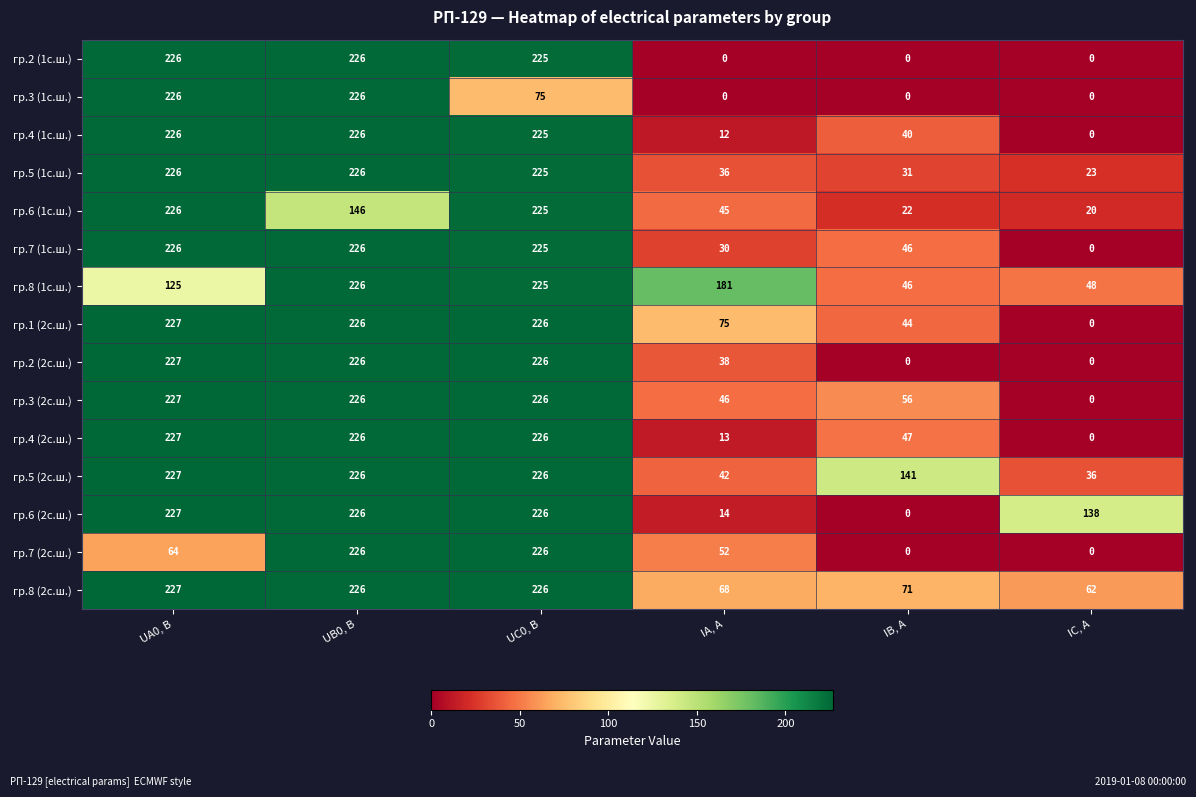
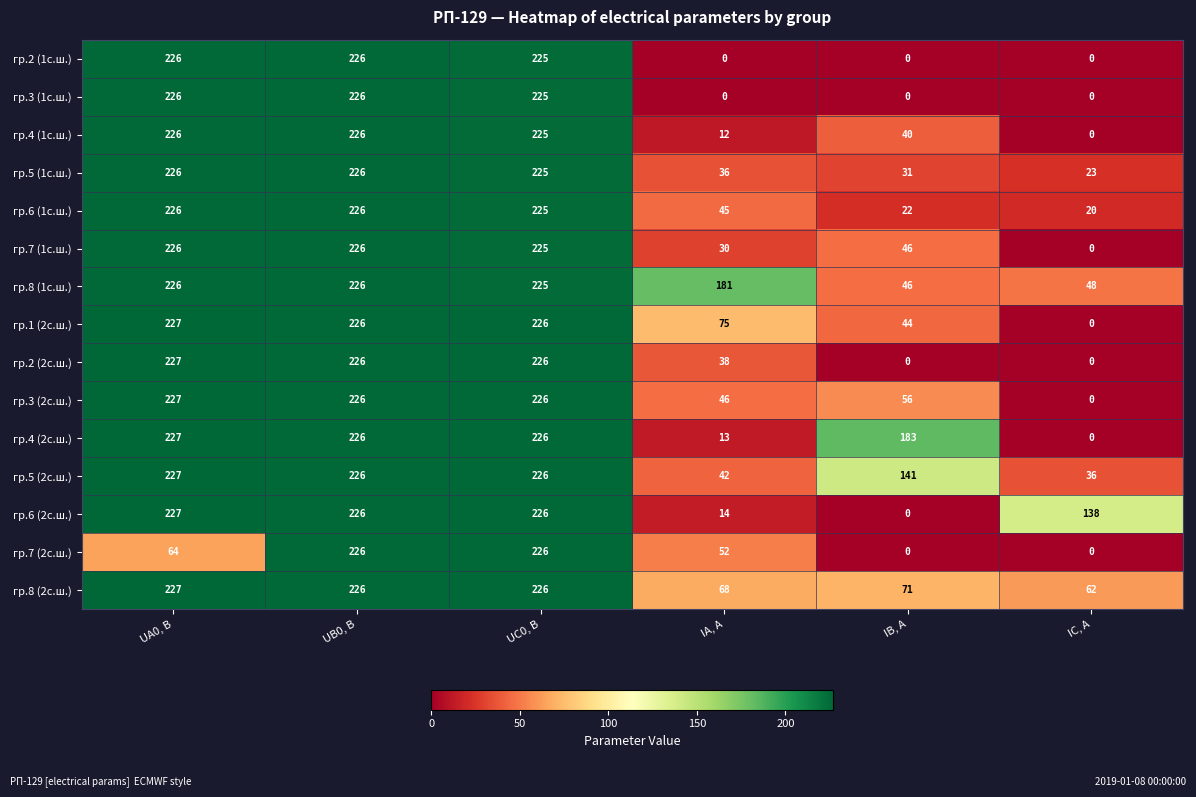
  {
    "гр.2 (1с.ш.)": {
      "UA0, B": 226,
      "UB0, B": 226,
      "UC0, B": 225,
      "IA, A": 0,
      "IB, A": 0,
      "IC, A": 0
    },
    "гр.3 (1с.ш.)": {
      "UA0, B": 226,
      "UB0, B": 226,
-     "UC0, B": 75,
+     "UC0, B": 225,
      "IA, A": 0,
      "IB, A": 0,
      "IC, A": 0
    },
    "гр.4 (1с.ш.)": {
      "UA0, B": 226,
      "UB0, B": 226,
      "UC0, B": 225,
      "IA, A": 12,
      "IB, A": 40,
      "IC, A": 0
    },
    "гр.5 (1с.ш.)": {
      "UA0, B": 226,
      "UB0, B": 226,
      "UC0, B": 225,
      "IA, A": 36,
      "IB, A": 31,
      "IC, A": 23
    },
    "гр.6 (1с.ш.)": {
      "UA0, B": 226,
-     "UB0, B": 146,
+     "UB0, B": 226,
      "UC0, B": 225,
      "IA, A": 45,
      "IB, A": 22,
      "IC, A": 20
    },
    "гр.7 (1с.ш.)": {
      "UA0, B": 226,
      "UB0, B": 226,
      "UC0, B": 225,
      "IA, A": 30,
      "IB, A": 46,
      "IC, A": 0
    },
    "гр.8 (1с.ш.)": {
-     "UA0, B": 125,
+     "UA0, B": 226,
      "UB0, B": 226,
      "UC0, B": 225,
      "IA, A": 181,
      "IB, A": 46,
      "IC, A": 48
    },
    "гр.1 (2с.ш.)": {
      "UA0, B": 227,
      "UB0, B": 226,
      "UC0, B": 226,
      "IA, A": 75,
      "IB, A": 44,
      "IC, A": 0
    },
    "гр.2 (2с.ш.)": {
      "UA0, B": 227,
      "UB0, B": 226,
      "UC0, B": 226,
      "IA, A": 38,
      "IB, A": 0,
      "IC, A": 0
    },
    "гр.3 (2с.ш.)": {
      "UA0, B": 227,
      "UB0, B": 226,
      "UC0, B": 226,
      "IA, A": 46,
      "IB, A": 56,
      "IC, A": 0
    },
    "гр.4 (2с.ш.)": {
      "UA0, B": 227,
      "UB0, B": 226,
      "UC0, B": 226,
      "IA, A": 13,
-     "IB, A": 47,
+     "IB, A": 183,
      "IC, A": 0
    },
    "гр.5 (2с.ш.)": {
      "UA0, B": 227,
      "UB0, B": 226,
      "UC0, B": 226,
      "IA, A": 42,
      "IB, A": 141,
      "IC, A": 36
    },
    "гр.6 (2с.ш.)": {
      "UA0, B": 227,
      "UB0, B": 226,
      "UC0, B": 226,
      "IA, A": 14,
      "IB, A": 0,
      "IC, A": 138
    },
    "гр.7 (2с.ш.)": {
      "UA0, B": 64,
      "UB0, B": 226,
      "UC0, B": 226,
      "IA, A": 52,
      "IB, A": 0,
      "IC, A": 0
    },
    "гр.8 (2с.ш.)": {
      "UA0, B": 227,
      "UB0, B": 226,
      "UC0, B": 226,
      "IA, A": 68,
      "IB, A": 71,
      "IC, A": 62
    }
  }
